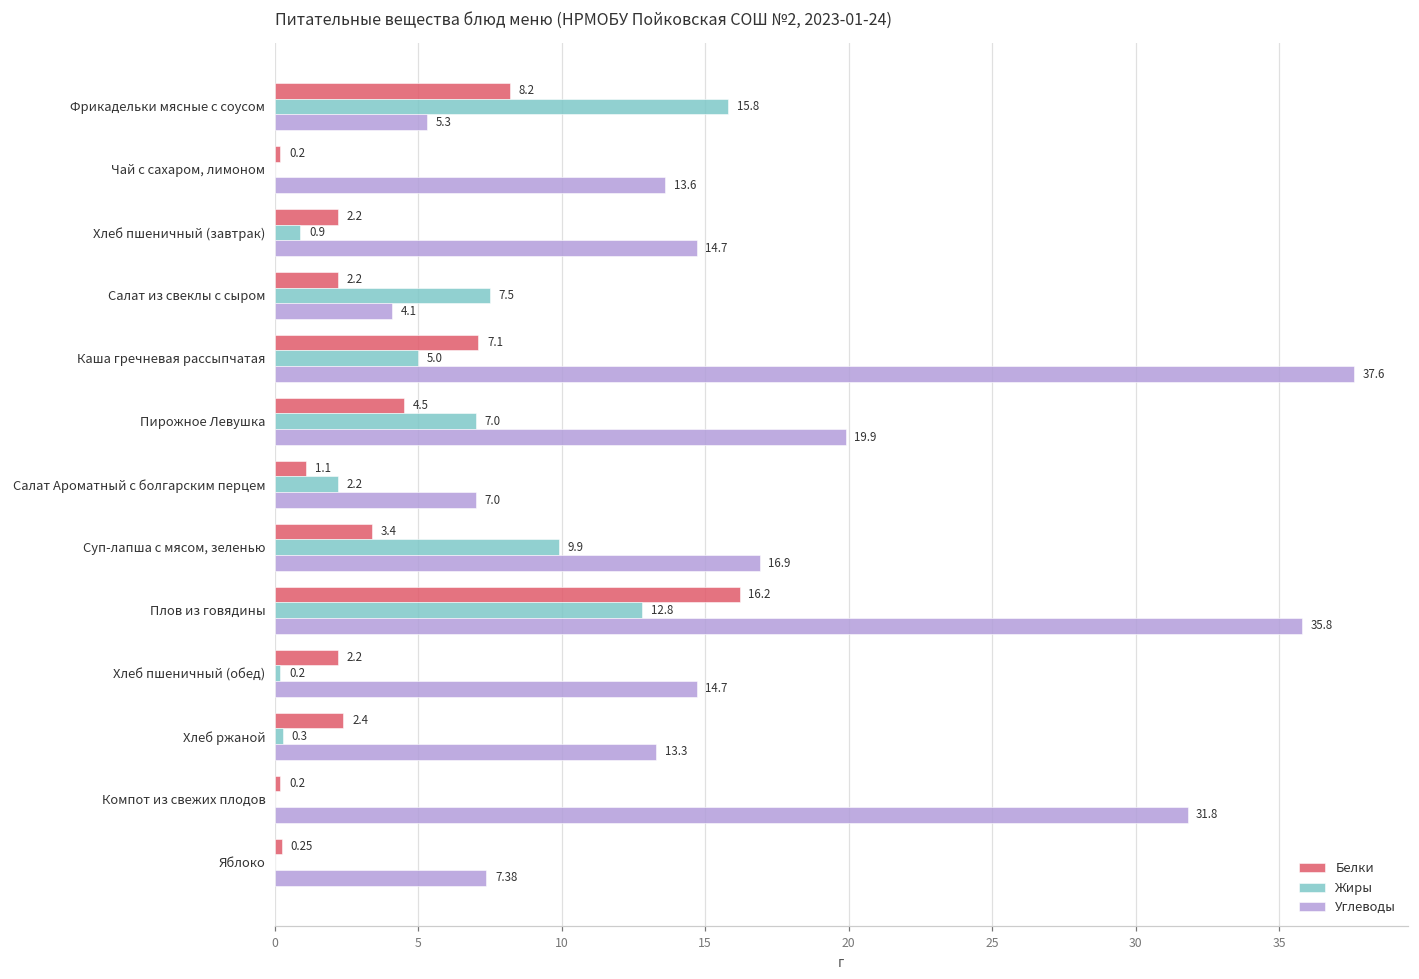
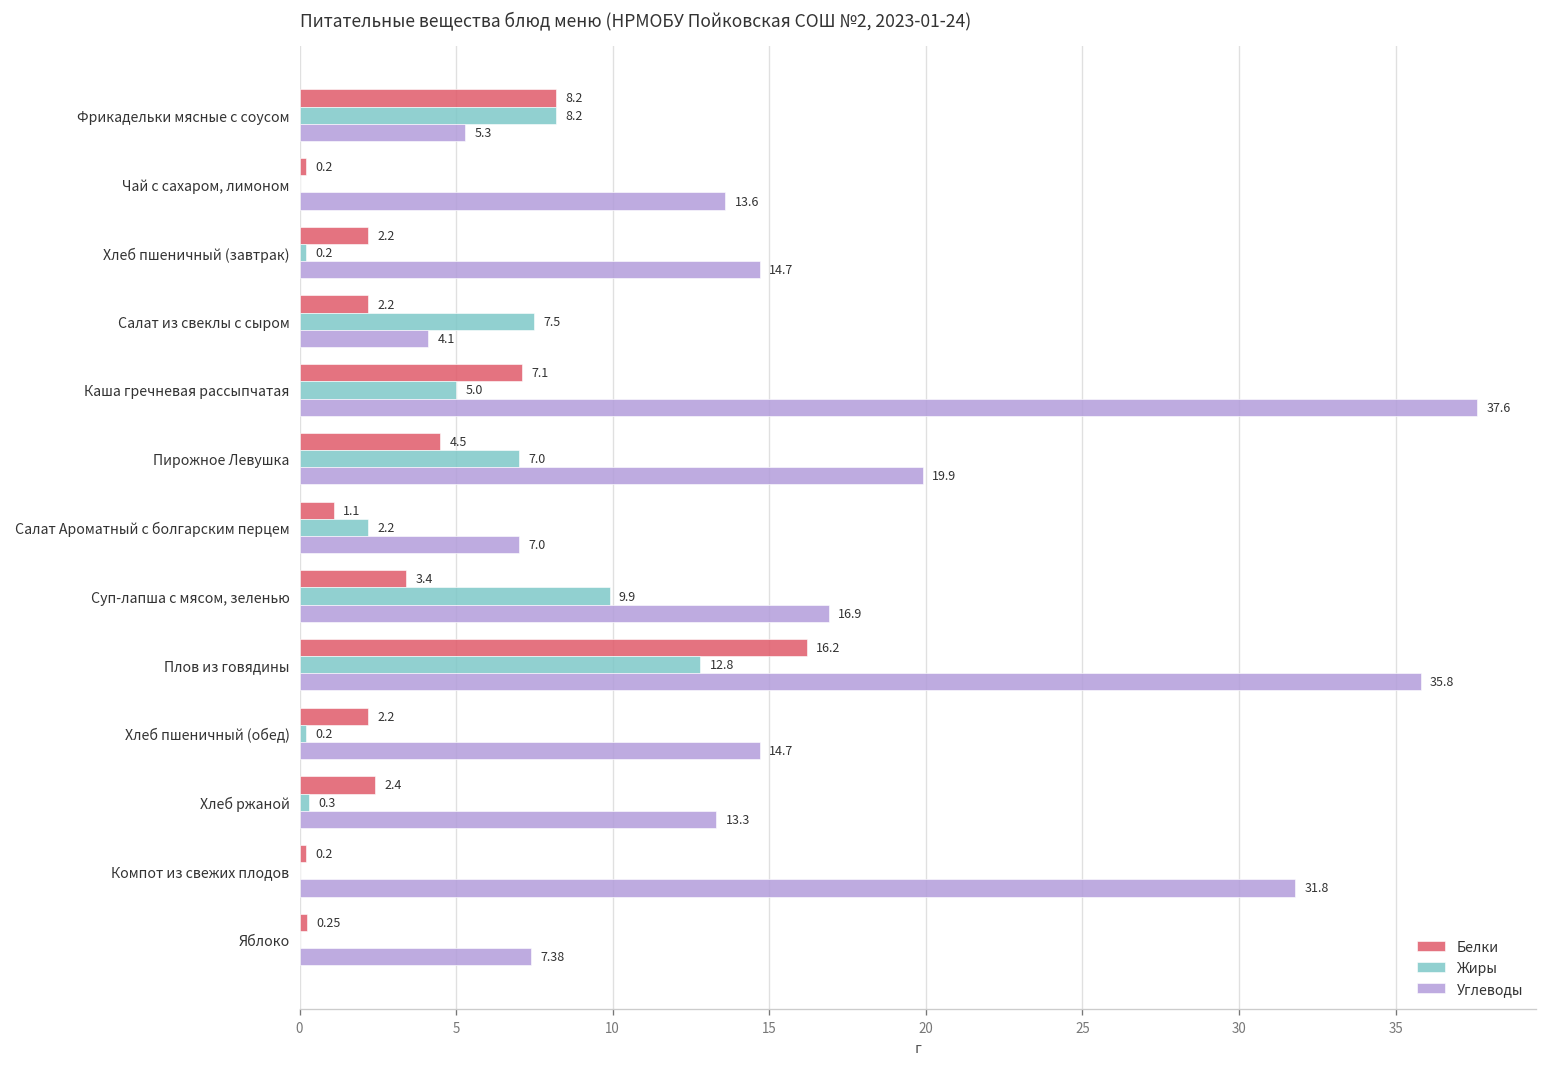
  {
    "Белки": {
      "Фрикадельки мясные с соусом": 8.2,
      "Чай с сахаром, лимоном": 0.2,
      "Хлеб пшеничный (завтрак)": 2.2,
      "Салат из свеклы с сыром": 2.2,
      "Каша гречневая рассыпчатая": 7.1,
      "Пирожное Левушка": 4.5,
      "Салат Ароматный с болгарским перцем": 1.1,
      "Суп-лапша с мясом, зеленью": 3.4,
      "Плов из говядины": 16.2,
      "Хлеб пшеничный (обед)": 2.2,
      "Хлеб ржаной": 2.4,
      "Компот из свежих плодов": 0.2,
      "Яблоко": 0.25
    },
    "Жиры": {
-     "Фрикадельки мясные с соусом": 15.8,
-     "Хлеб пшеничный (завтрак)": 0.9,
+     "Фрикадельки мясные с соусом": 8.2,
+     "Хлеб пшеничный (завтрак)": 0.2,
      "Салат из свеклы с сыром": 7.5,
      "Каша гречневая рассыпчатая": 5.0,
      "Пирожное Левушка": 7.0,
      "Салат Ароматный с болгарским перцем": 2.2,
      "Суп-лапша с мясом, зеленью": 9.9,
      "Плов из говядины": 12.8,
      "Хлеб пшеничный (обед)": 0.2,
      "Хлеб ржаной": 0.3
    },
    "Углеводы": {
      "Фрикадельки мясные с соусом": 5.3,
      "Чай с сахаром, лимоном": 13.6,
      "Хлеб пшеничный (завтрак)": 14.7,
      "Салат из свеклы с сыром": 4.1,
      "Каша гречневая рассыпчатая": 37.6,
      "Пирожное Левушка": 19.9,
      "Салат Ароматный с болгарским перцем": 7.0,
      "Суп-лапша с мясом, зеленью": 16.9,
      "Плов из говядины": 35.8,
      "Хлеб пшеничный (обед)": 14.7,
      "Хлеб ржаной": 13.3,
      "Компот из свежих плодов": 31.8,
      "Яблоко": 7.38
    }
  }
